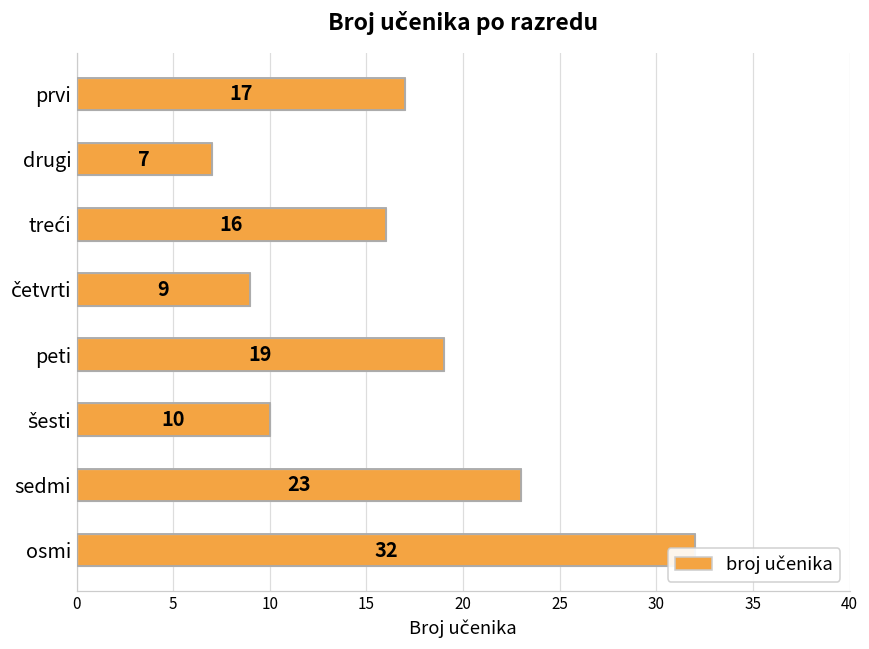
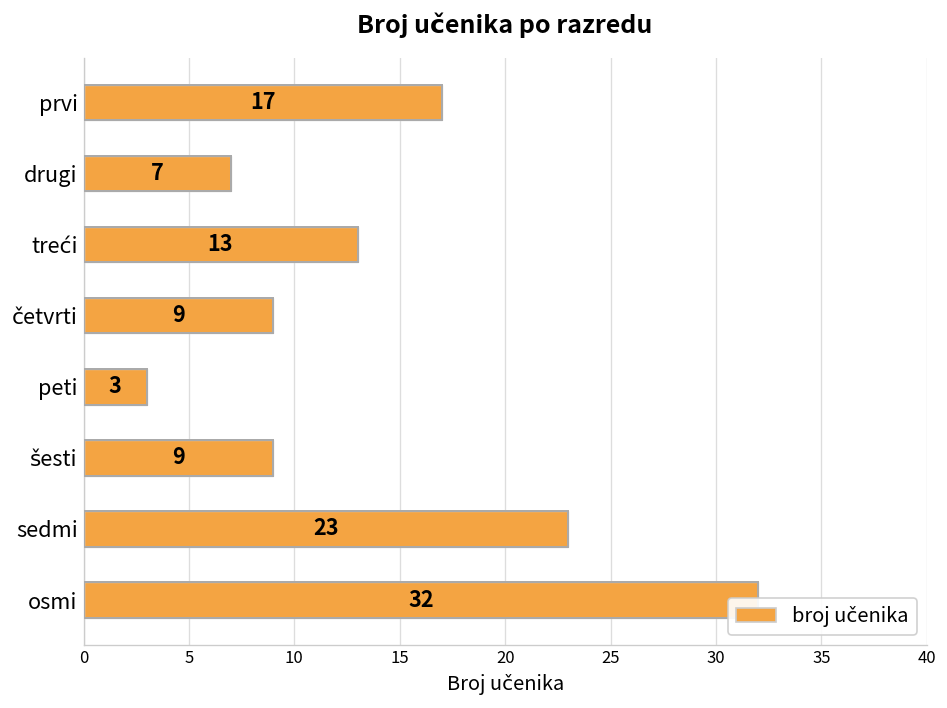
  {
    "prvi": 17,
    "drugi": 7,
-   "treći": 16,
+   "treći": 13,
    "četvrti": 9,
-   "peti": 19,
-   "šesti": 10,
+   "peti": 3,
+   "šesti": 9,
    "sedmi": 23
  }
